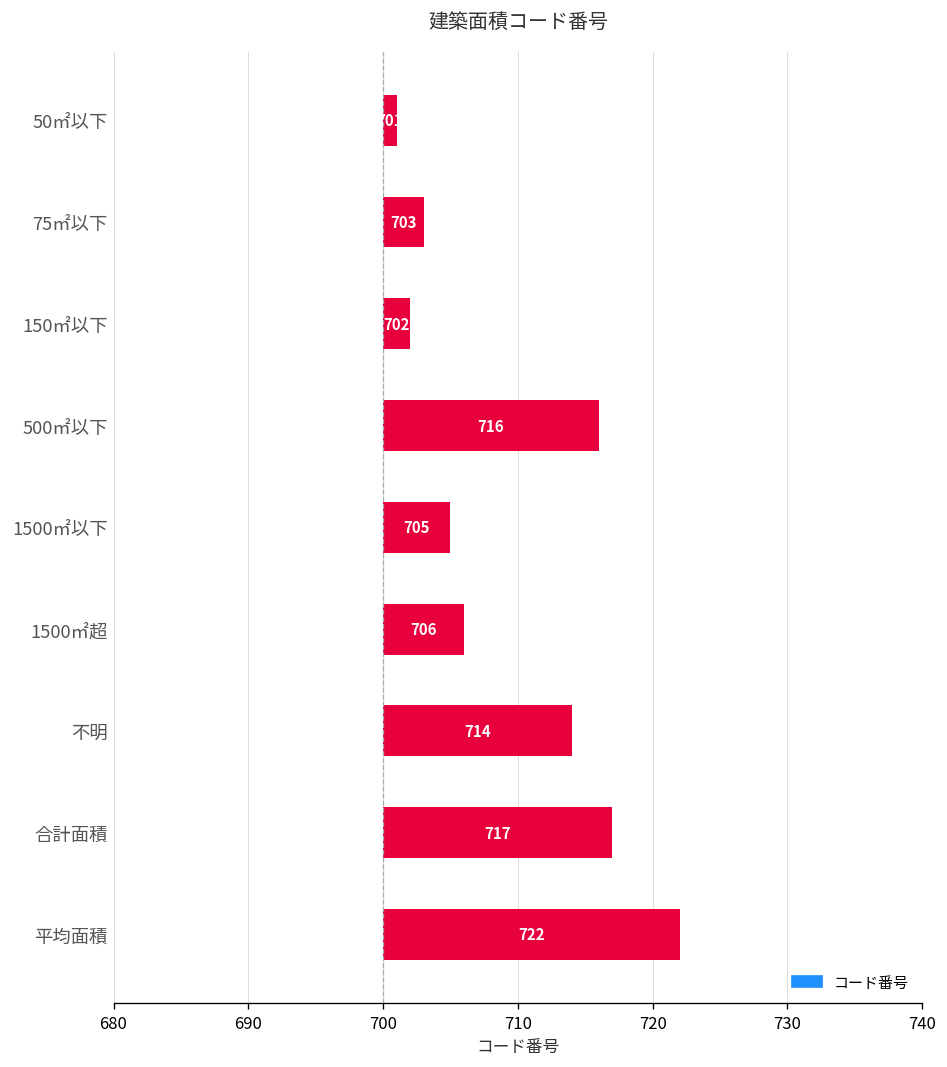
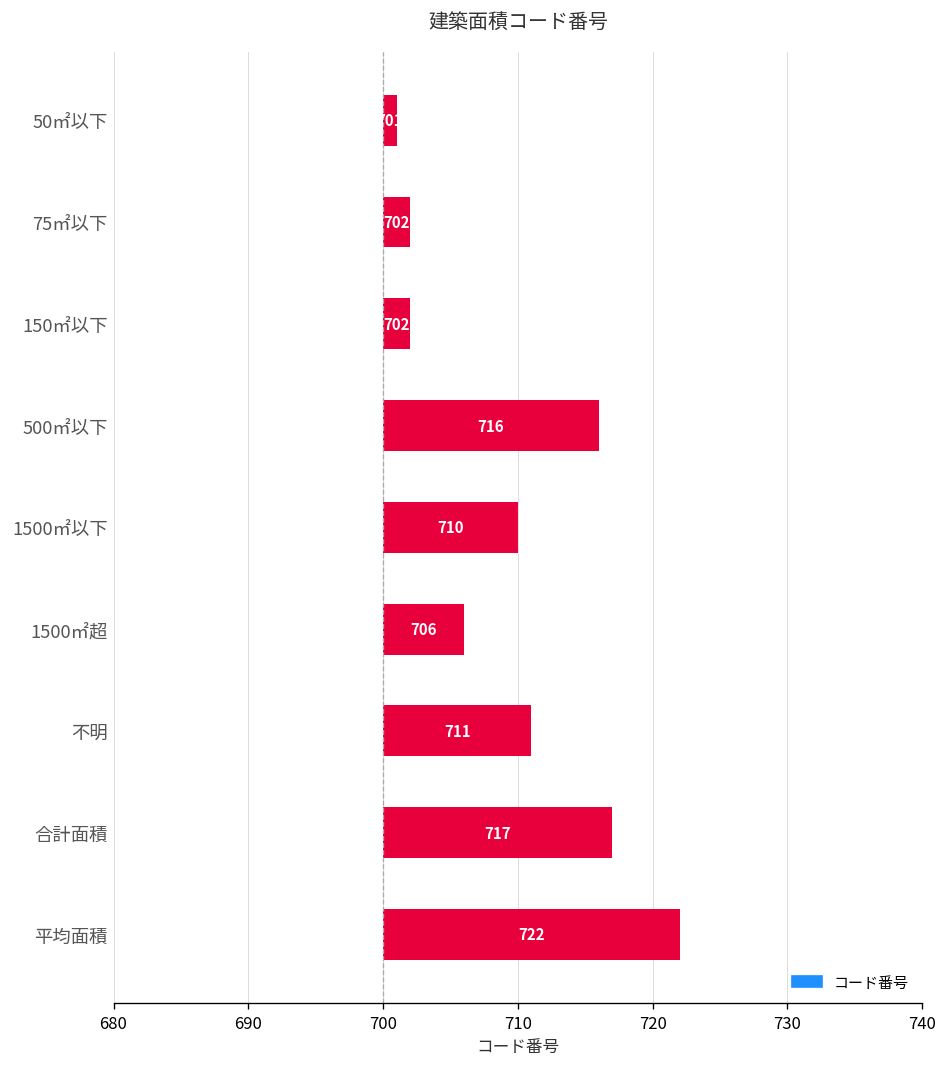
  {
-   "75㎡以下": 703,
-   "1500㎡以下": 705,
-   "不明": 714
+   "75㎡以下": 702,
+   "1500㎡以下": 710,
+   "不明": 711
  }
